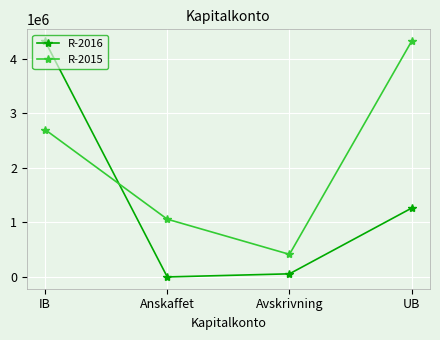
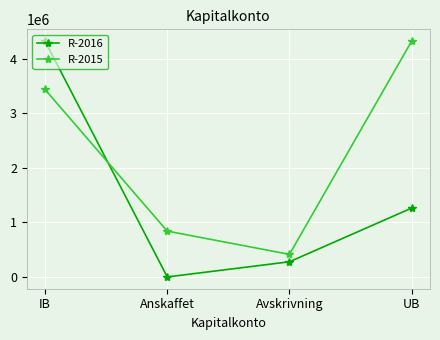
  {
    "R-2016": {
      "Anskaffet": 0,
-     "Avskrivning": 100000,
+     "Avskrivning": 300000,
      "UB": 1300000
    },
    "R-2015": {
-     "IB": 2700000,
-     "Anskaffet": 1100000,
+     "IB": 3400000,
+     "Anskaffet": 800000,
      "Avskrivning": 400000,
      "UB": 4300000
    }
  }
